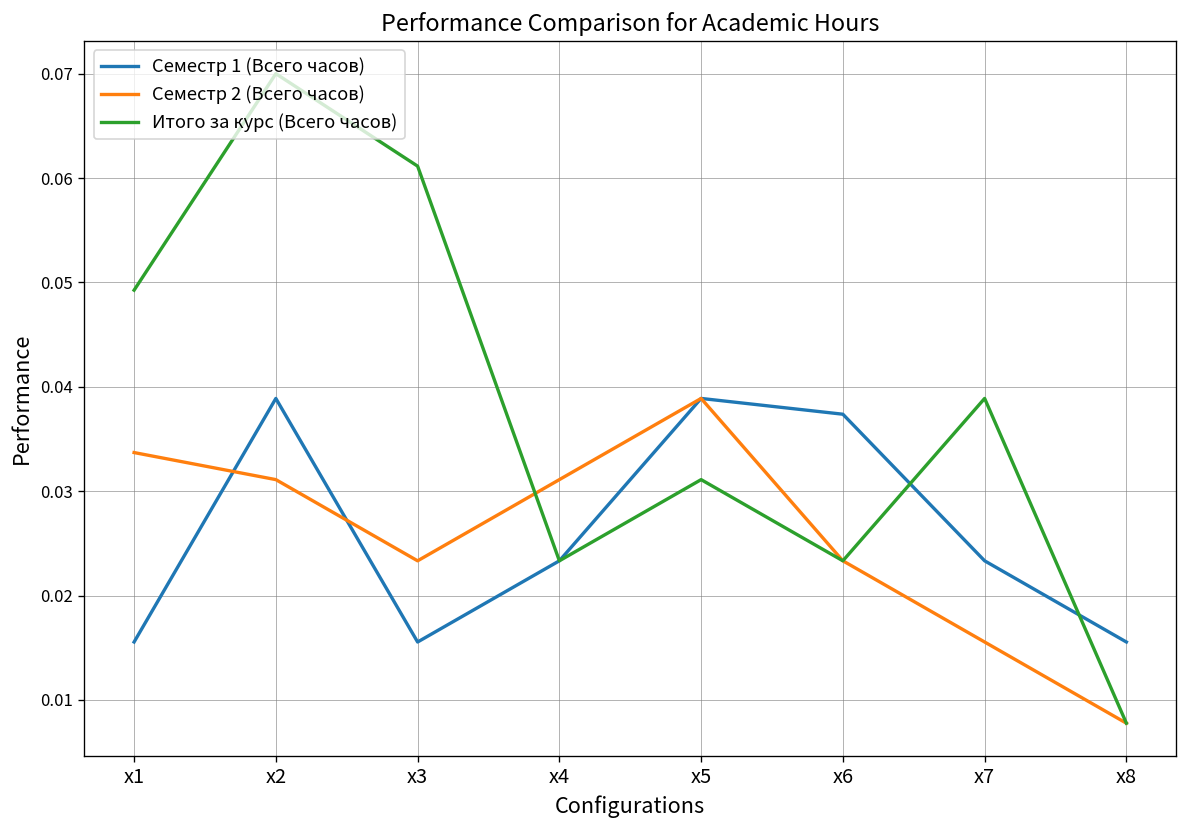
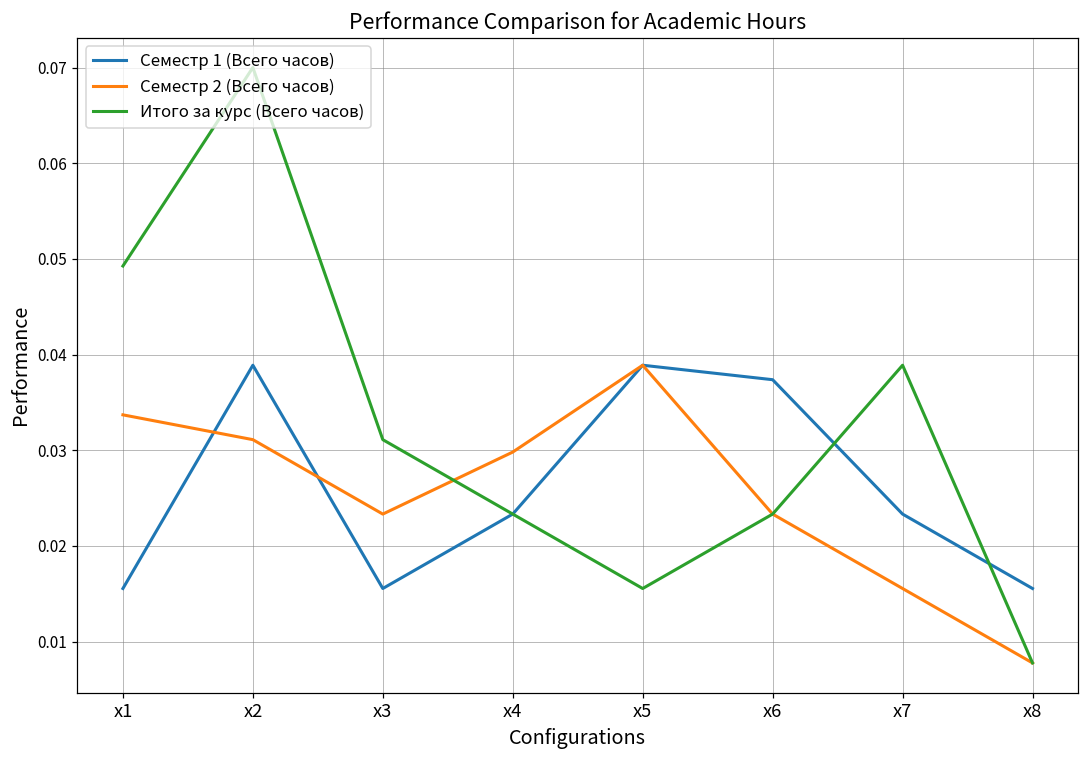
  {
    "Семестр 1 (Всего часов)": {
      "x1": 0.016,
      "x2": 0.039,
      "x3": 0.016,
      "x6": 0.037,
      "x7": 0.023,
      "x8": 0.016
    },
    "Семестр 2 (Всего часов)": {
      "x1": 0.034,
      "x2": 0.031,
      "x3": 0.023,
-     "x4": 0.031,
+     "x4": 0.030,
      "x7": 0.016
    },
    "Итого за курс (Всего часов)": {
      "x1": 0.049,
-     "x3": 0.061,
-     "x5": 0.031,
+     "x3": 0.031,
+     "x5": 0.016,
      "x7": 0.039
    }
  }
